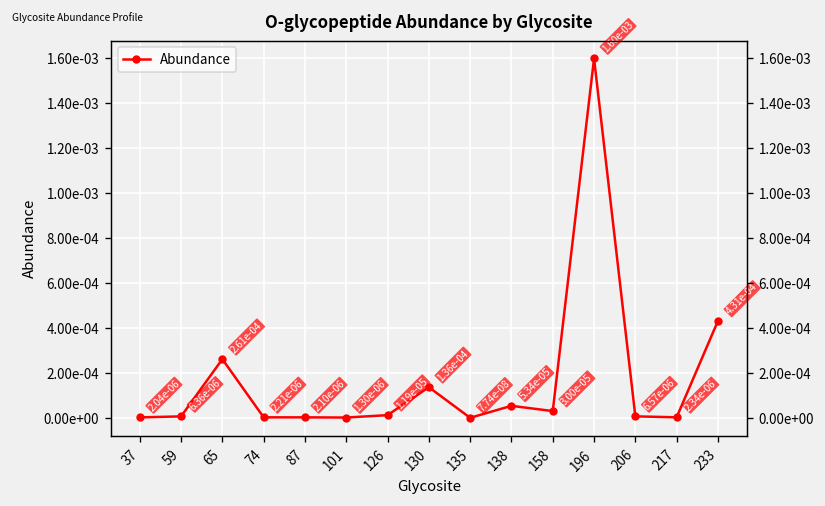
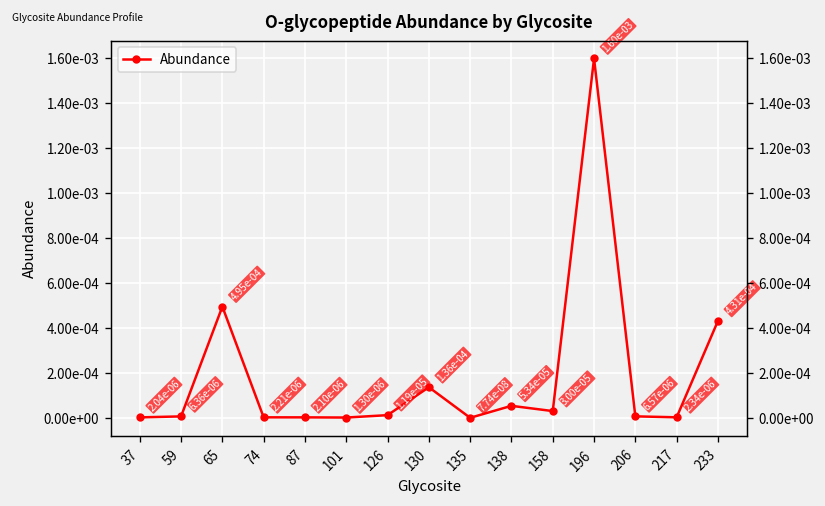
  {
    "37": 0.00000,
-   "65": 0.00026,
+   "65": 0.00049,
    "74": 0.00000,
    "87": 0.00000,
    "101": 0.00000,
    "126": 0.00001,
    "158": 0.00003,
    "196": 0.00160,
    "206": 0.00001,
    "233": 0.00043
  }
